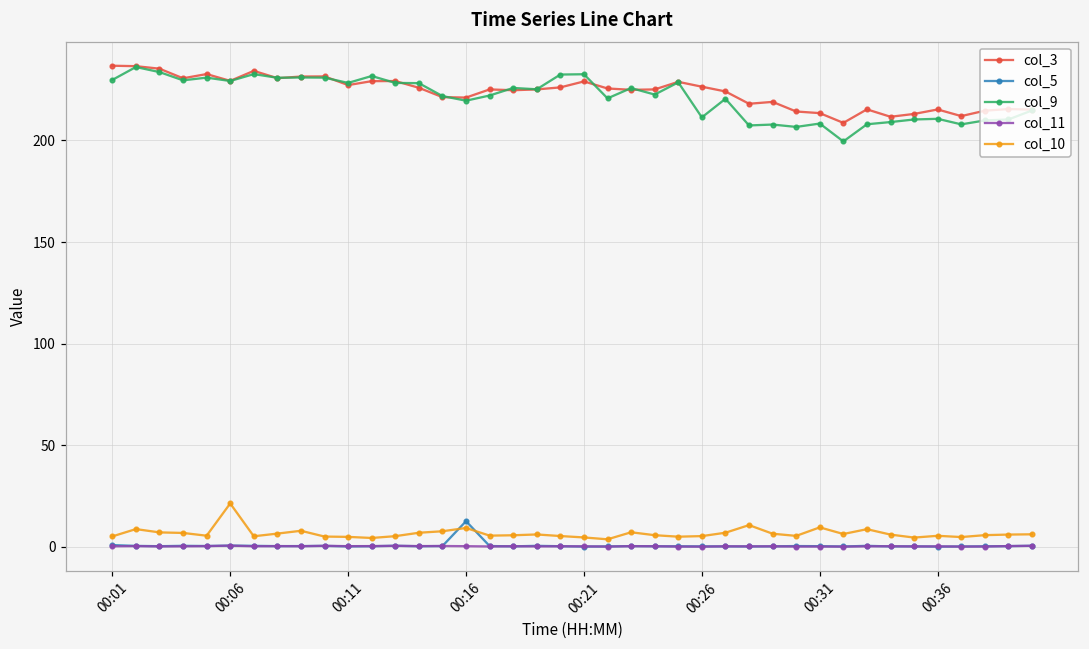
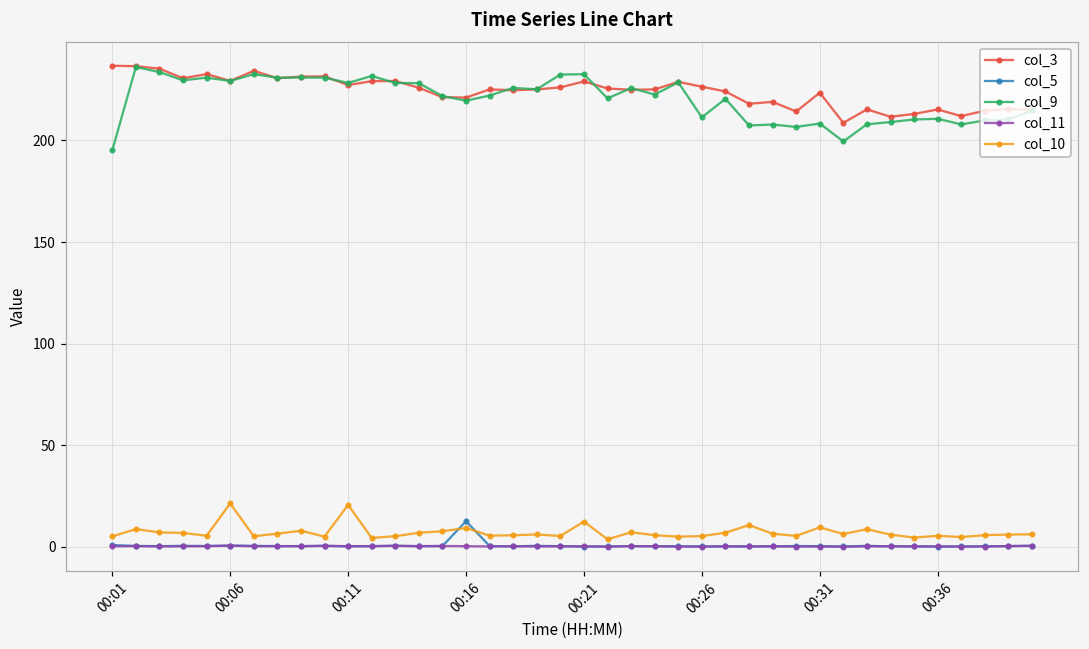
  {
    "col_3": {
      "00:01": 237,
      "00:16": 221,
      "00:21": 229,
      "00:26": 226,
-     "00:31": 213,
+     "00:31": 224,
      "00:36": 215
    },
    "col_5": {
      "00:16": 13
    },
    "col_9": {
-     "00:01": 230,
+     "00:01": 195,
      "00:16": 220,
      "00:21": 233,
      "00:26": 211,
      "00:31": 208,
      "00:36": 211
    },
    "col_11": {
      "00:16": 0
    },
    "col_10": {
      "00:01": 5,
      "00:06": 21,
-     "00:11": 5,
+     "00:11": 21,
      "00:16": 9,
-     "00:21": 5,
+     "00:21": 12,
      "00:26": 5,
      "00:31": 10,
      "00:36": 5
    }
  }
